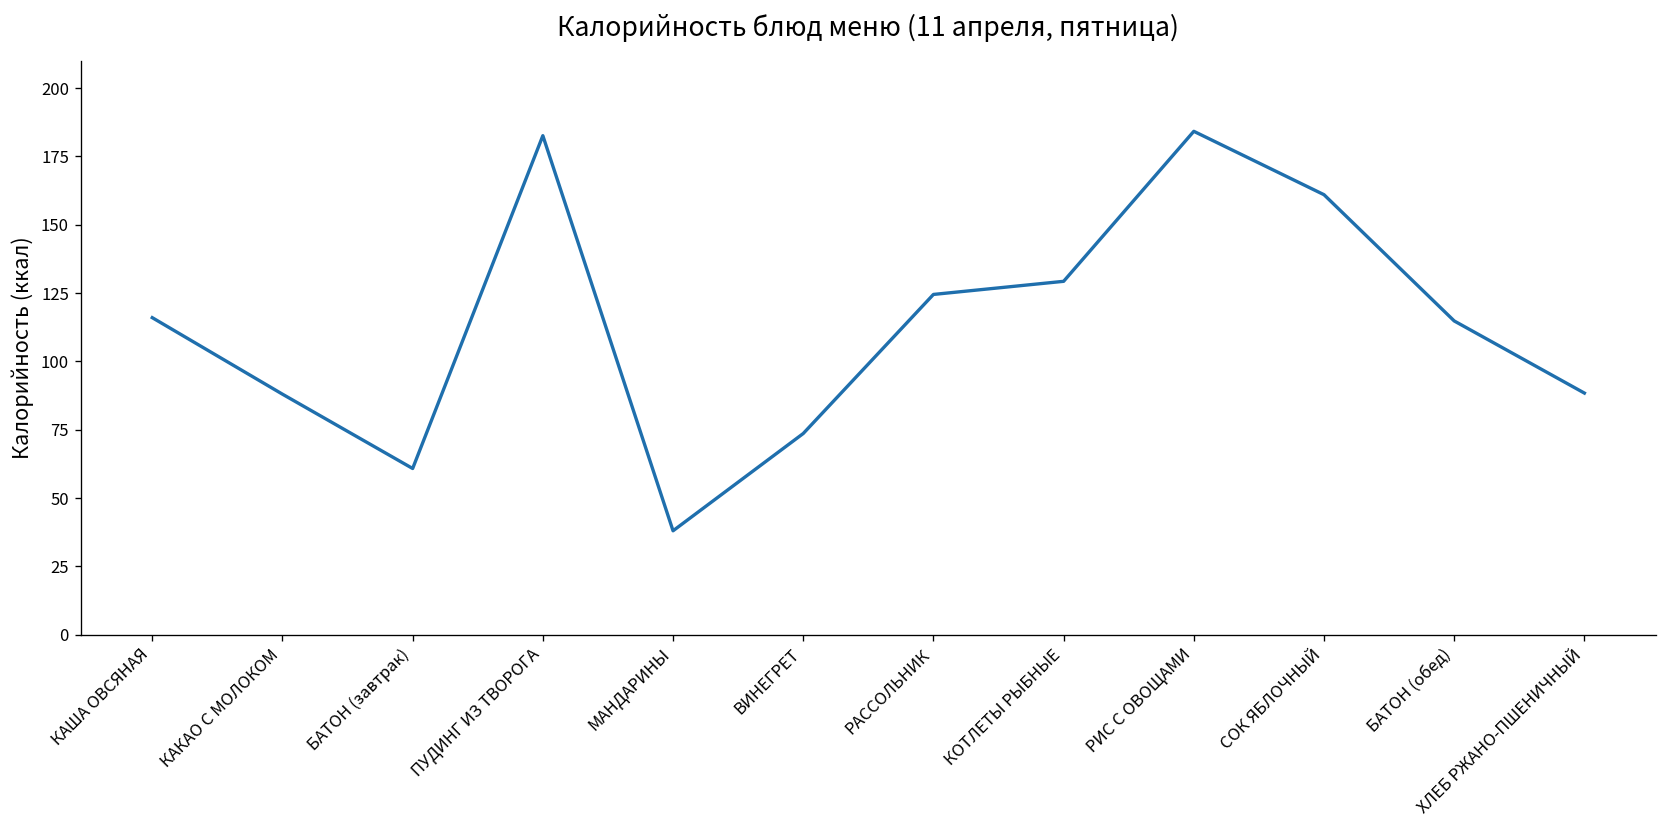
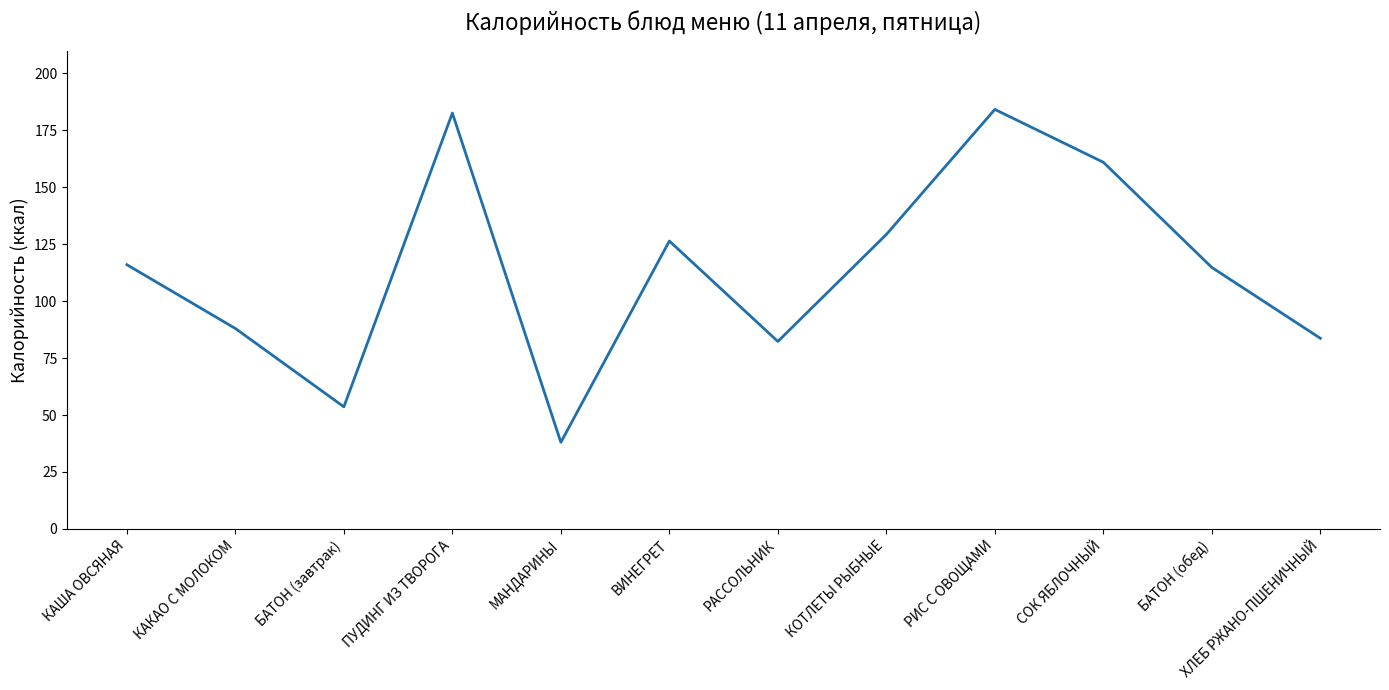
  {
    "КАША ОВСЯНАЯ": 116,
    "КАКАО С МОЛОКОМ": 88,
-   "БАТОН (завтрак)": 61,
+   "БАТОН (завтрак)": 54,
    "ПУДИНГ ИЗ ТВОРОГА": 183,
    "МАНДАРИНЫ": 38,
-   "ВИНЕГРЕТ": 74,
-   "РАССОЛЬНИК": 125,
+   "ВИНЕГРЕТ": 126,
+   "РАССОЛЬНИК": 82,
    "КОТЛЕТЫ РЫБНЫЕ": 129,
    "РИС С ОВОЩАМИ": 184,
    "СОК ЯБЛОЧНЫЙ": 161,
    "БАТОН (обед)": 115,
-   "ХЛЕБ РЖАНО-ПШЕНИЧНЫЙ": 88
+   "ХЛЕБ РЖАНО-ПШЕНИЧНЫЙ": 84
  }
